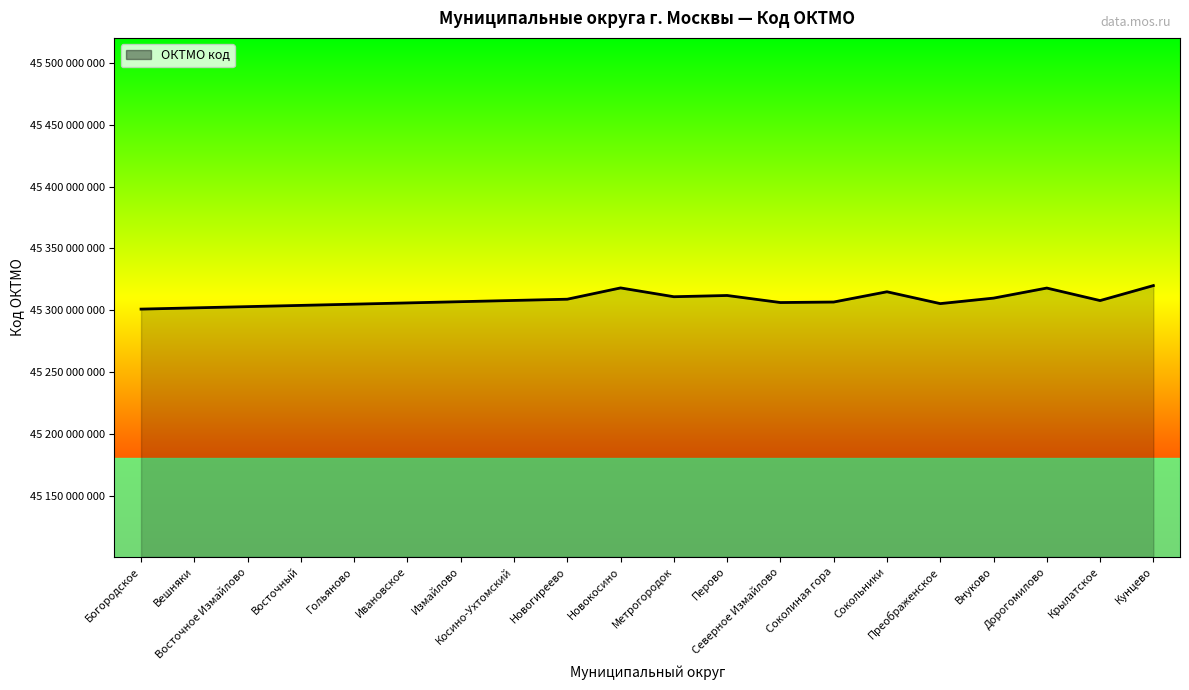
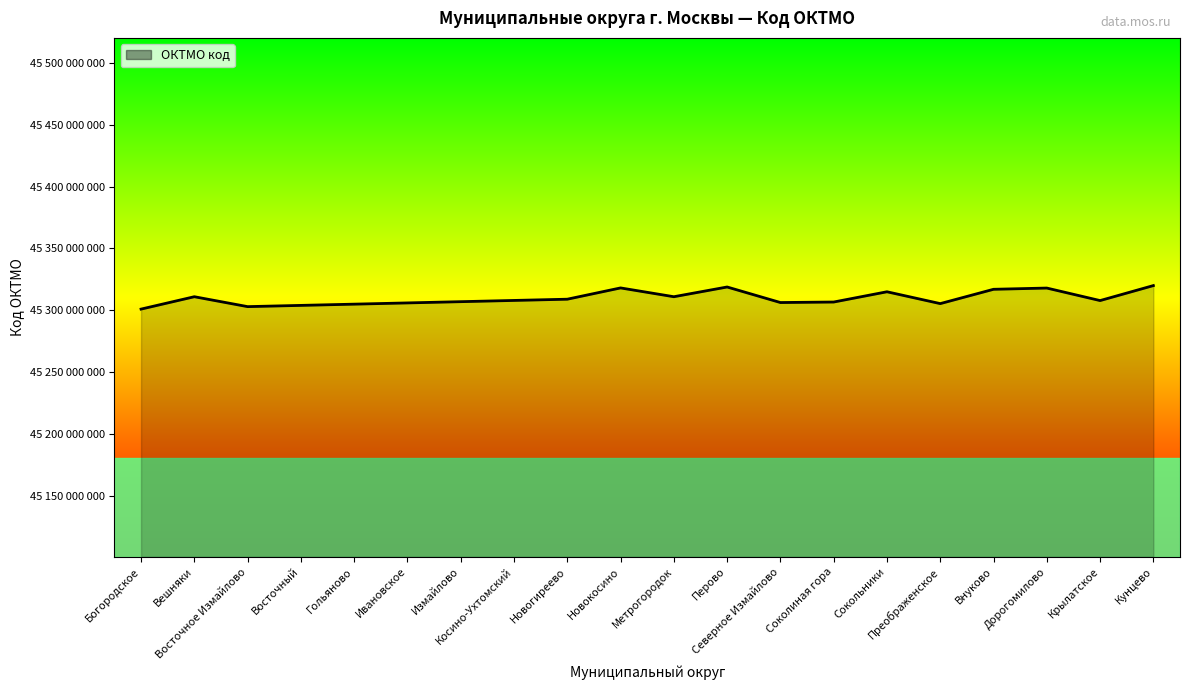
  {
    "Богородское": 45301000000,
-   "Вешняки": 45302000000,
+   "Вешняки": 45311000000,
    "Восточное Измайлово": 45303000000,
    "Восточный": 45304000000,
    "Гольяново": 45305000000,
    "Ивановское": 45306000000,
    "Измайлово": 45307000000,
    "Косино-Ухтомский": 45308000000,
    "Новогиреево": 45309000000,
    "Новокосино": 45318000000,
    "Метрогородок": 45311000000,
-   "Перово": 45312000000,
+   "Перово": 45319000000,
    "Северное Измайлово": 45306000000,
    "Соколиная гора": 45307000000,
    "Сокольники": 45315000000,
    "Преображенское": 45305000000,
-   "Внуково": 45310000000,
+   "Внуково": 45317000000,
    "Дорогомилово": 45318000000,
    "Крылатское": 45308000000,
    "Кунцево": 45320000000
  }
